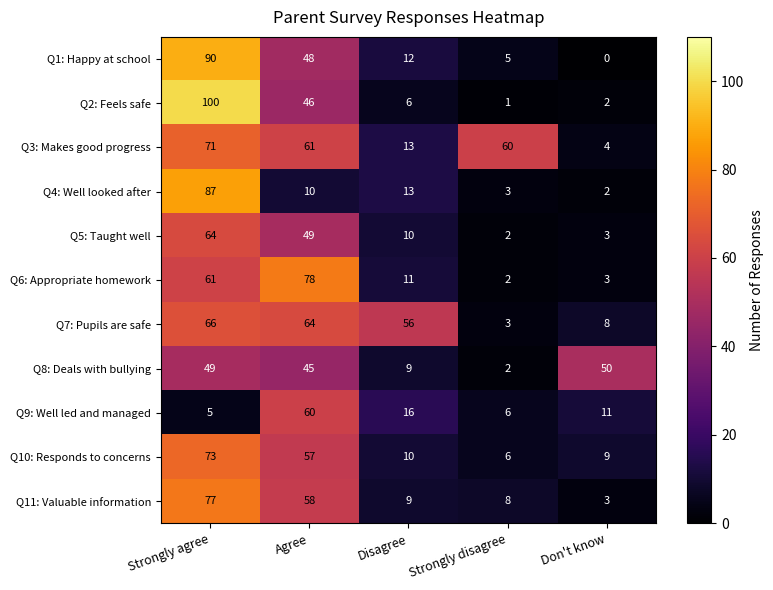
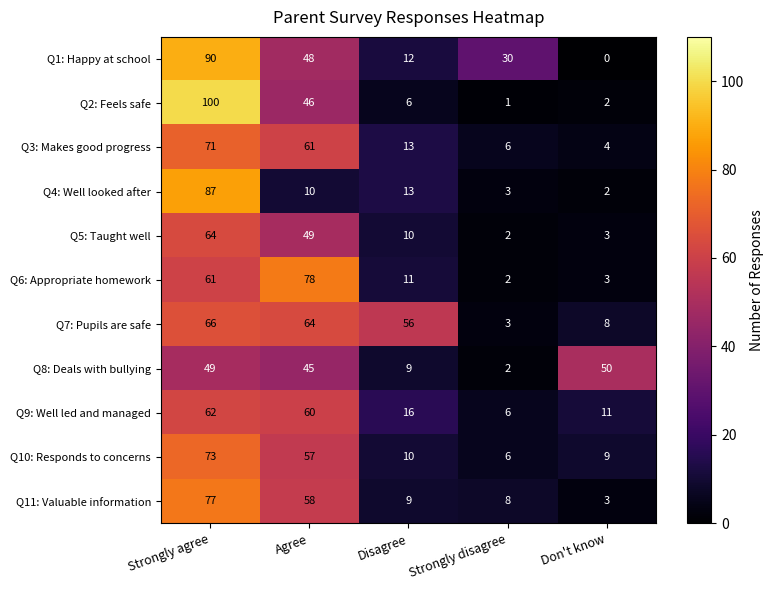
  {
    "Q1: Happy at school": {
      "Strongly agree": 90,
      "Agree": 48,
      "Disagree": 12,
-     "Strongly disagree": 5,
+     "Strongly disagree": 30,
      "Don't know": 0
    },
    "Q2: Feels safe": {
      "Strongly agree": 100,
      "Agree": 46,
      "Disagree": 6,
      "Strongly disagree": 1,
      "Don't know": 2
    },
    "Q3: Makes good progress": {
      "Strongly agree": 71,
      "Agree": 61,
      "Disagree": 13,
-     "Strongly disagree": 60,
+     "Strongly disagree": 6,
      "Don't know": 4
    },
    "Q4: Well looked after": {
      "Strongly agree": 87,
      "Agree": 10,
      "Disagree": 13,
      "Strongly disagree": 3,
      "Don't know": 2
    },
    "Q5: Taught well": {
      "Strongly agree": 64,
      "Agree": 49,
      "Disagree": 10,
      "Strongly disagree": 2,
      "Don't know": 3
    },
    "Q6: Appropriate homework": {
      "Strongly agree": 61,
      "Agree": 78,
      "Disagree": 11,
      "Strongly disagree": 2,
      "Don't know": 3
    },
    "Q7: Pupils are safe": {
      "Strongly agree": 66,
      "Agree": 64,
      "Disagree": 56,
      "Strongly disagree": 3,
      "Don't know": 8
    },
    "Q8: Deals with bullying": {
      "Strongly agree": 49,
      "Agree": 45,
      "Disagree": 9,
      "Strongly disagree": 2,
      "Don't know": 50
    },
    "Q9: Well led and managed": {
-     "Strongly agree": 5,
+     "Strongly agree": 62,
      "Agree": 60,
      "Disagree": 16,
      "Strongly disagree": 6,
      "Don't know": 11
    },
    "Q10: Responds to concerns": {
      "Strongly agree": 73,
      "Agree": 57,
      "Disagree": 10,
      "Strongly disagree": 6,
      "Don't know": 9
    },
    "Q11: Valuable information": {
      "Strongly agree": 77,
      "Agree": 58,
      "Disagree": 9,
      "Strongly disagree": 8,
      "Don't know": 3
    }
  }
